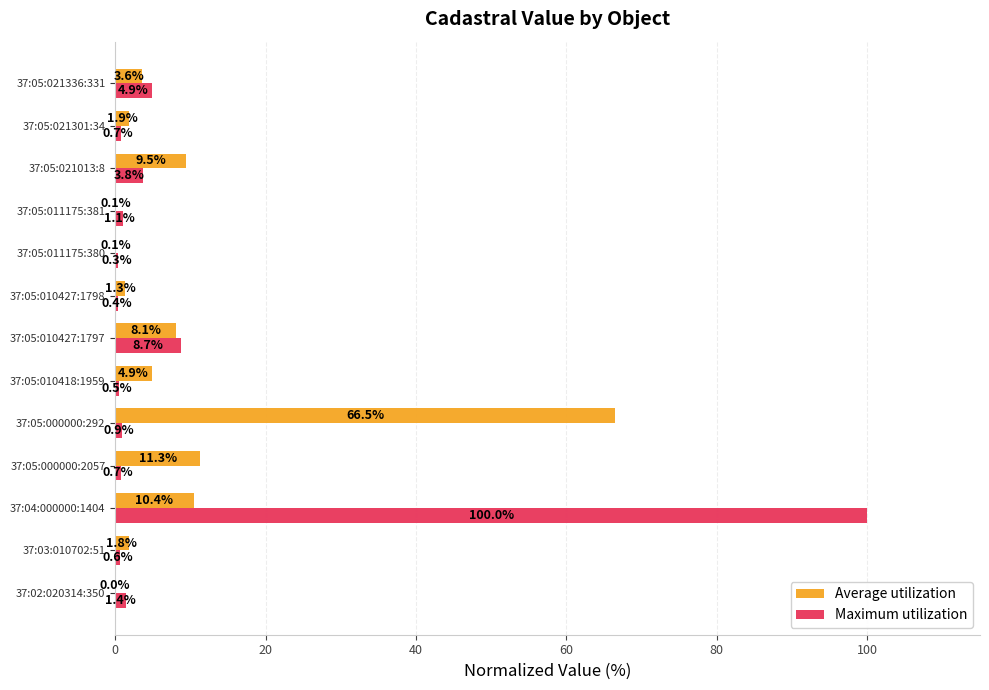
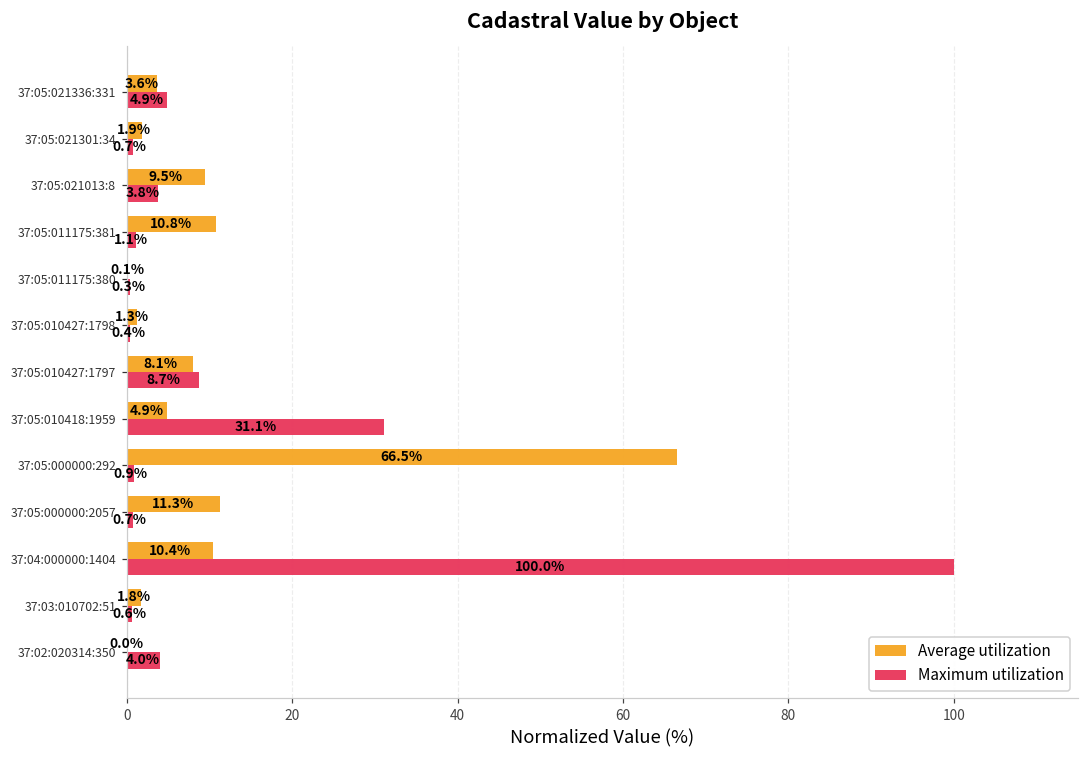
  {
    "Average utilization": {
      "37:05:021336:331": "3.6%",
      "37:05:021301:34": "1.9%",
      "37:05:021013:8": "9.5%",
-     "37:05:011175:381": "0.1%",
+     "37:05:011175:381": "10.8%",
      "37:05:011175:380": "0.1%",
      "37:05:010427:1798": "1.3%",
      "37:05:010427:1797": "8.1%",
      "37:05:010418:1959": "4.9%",
      "37:05:000000:292": "66.5%",
      "37:05:000000:2057": "11.3%",
      "37:04:000000:1404": "10.4%",
      "37:03:010702:51": "1.8%",
      "37:02:020314:350": "0.0%"
    },
    "Maximum utilization": {
      "37:05:021336:331": "4.9%",
      "37:05:021301:34": "0.7%",
      "37:05:021013:8": "3.8%",
      "37:05:011175:381": "1.1%",
      "37:05:011175:380": "0.3%",
      "37:05:010427:1798": "0.4%",
      "37:05:010427:1797": "8.7%",
-     "37:05:010418:1959": "0.5%",
+     "37:05:010418:1959": "31.1%",
      "37:05:000000:292": "0.9%",
      "37:05:000000:2057": "0.7%",
      "37:04:000000:1404": "100.0%",
      "37:03:010702:51": "0.6%",
-     "37:02:020314:350": "1.4%"
+     "37:02:020314:350": "4.0%"
    }
  }
